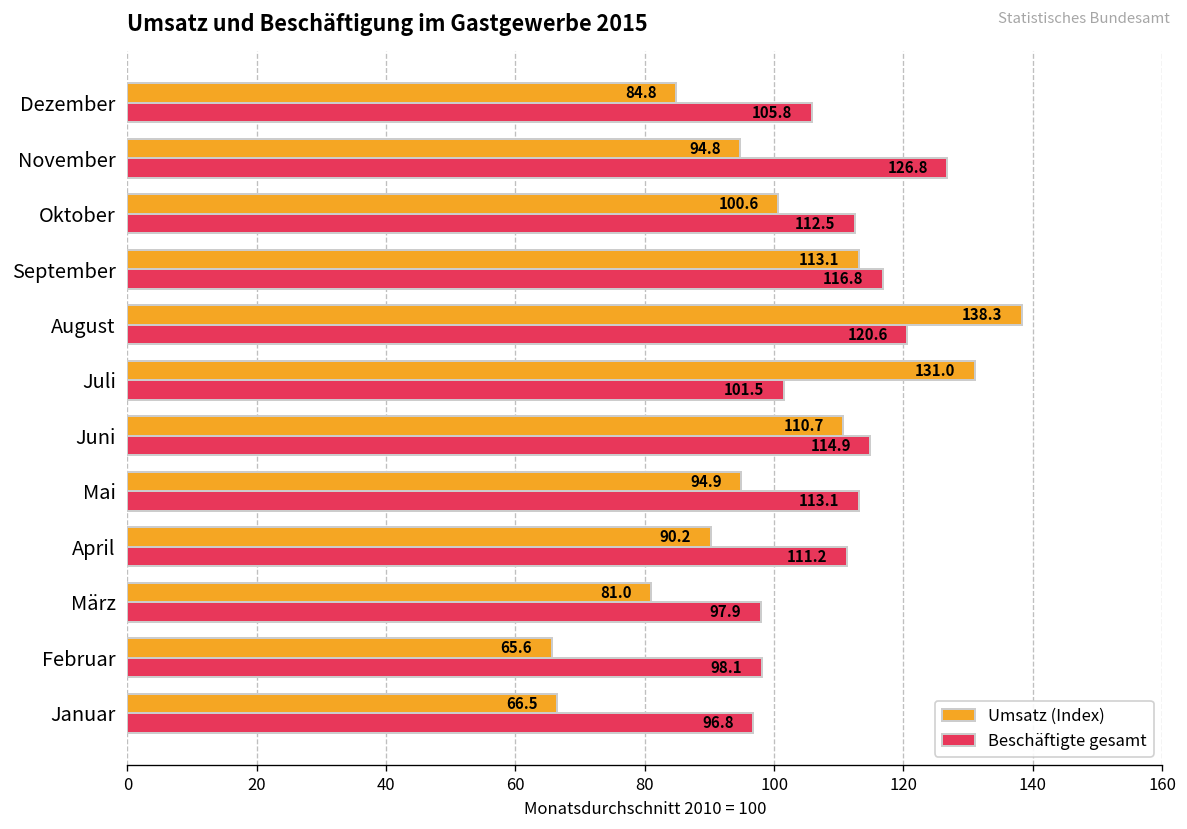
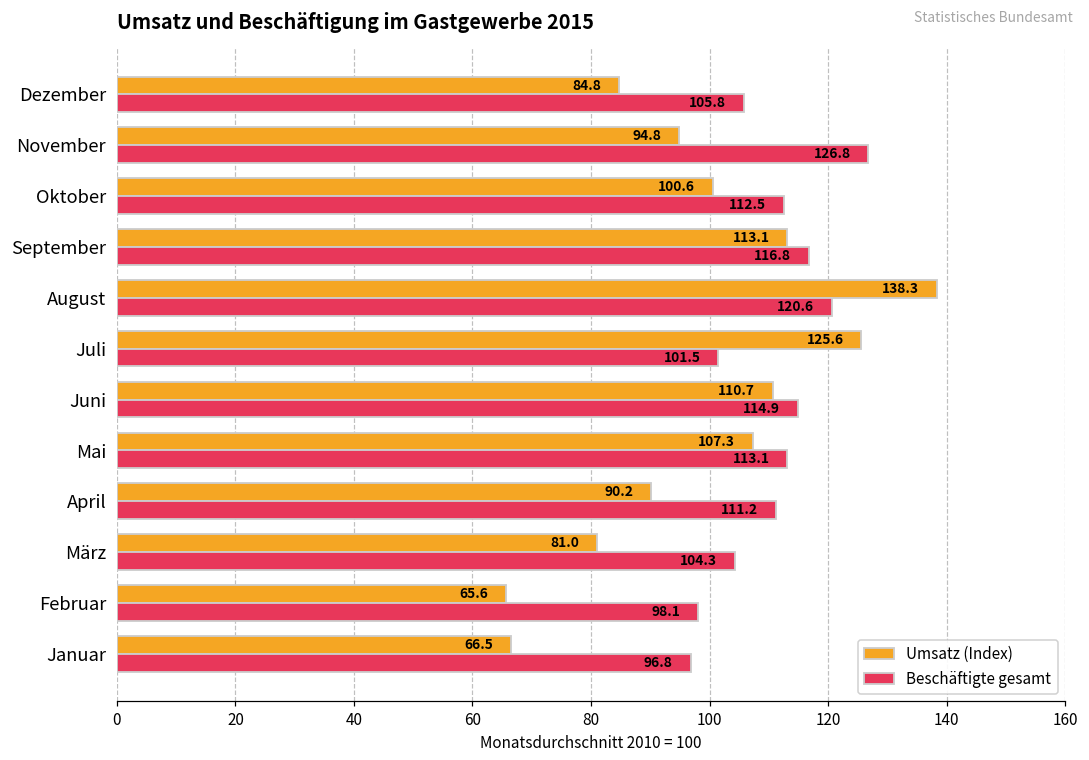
  {
    "Umsatz (Index)": {
      "Dezember": 84.8,
      "November": 94.8,
      "Oktober": 100.6,
      "September": 113.1,
      "August": 138.3,
-     "Juli": 131.0,
+     "Juli": 125.6,
      "Juni": 110.7,
-     "Mai": 94.9,
+     "Mai": 107.3,
      "April": 90.2,
      "März": 81.0,
      "Februar": 65.6,
      "Januar": 66.5
    },
    "Beschäftigte gesamt": {
      "Dezember": 105.8,
      "November": 126.8,
      "Oktober": 112.5,
      "September": 116.8,
      "August": 120.6,
      "Juli": 101.5,
      "Juni": 114.9,
      "Mai": 113.1,
      "April": 111.2,
-     "März": 97.9,
+     "März": 104.3,
      "Februar": 98.1,
      "Januar": 96.8
    }
  }
